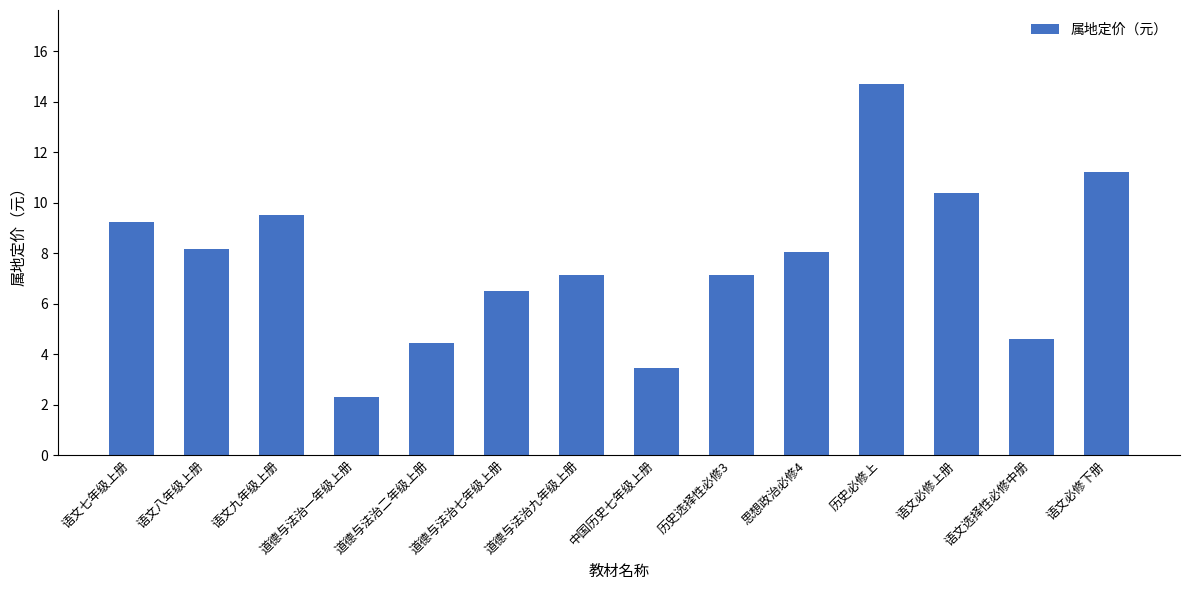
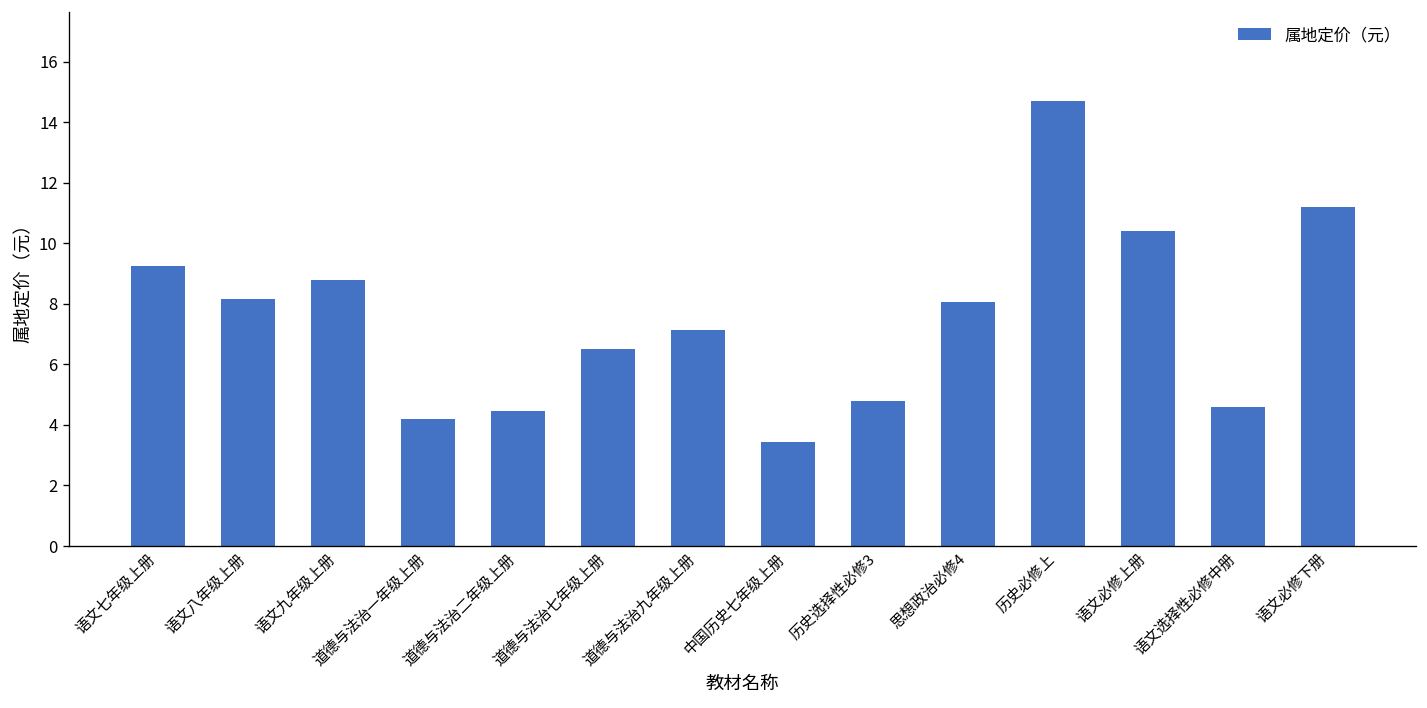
  {
    "语文七年级上册": 9.3,
    "语文八年级上册": 8.2,
-   "语文九年级上册": 9.5,
-   "道德与法治一年级上册": 2.3,
+   "语文九年级上册": 8.8,
+   "道德与法治一年级上册": 4.2,
    "道德与法治二年级上册": 4.5,
    "道德与法治七年级上册": 6.5,
    "道德与法治九年级上册": 7.2,
    "中国历史七年级上册": 3.4,
-   "历史选择性必修3": 7.2,
+   "历史选择性必修3": 4.8,
    "思想政治必修4": 8.1,
    "历史必修上": 14.7,
    "语文必修上册": 10.4,
    "语文选择性必修中册": 4.6,
    "语文必修下册": 11.2
  }
